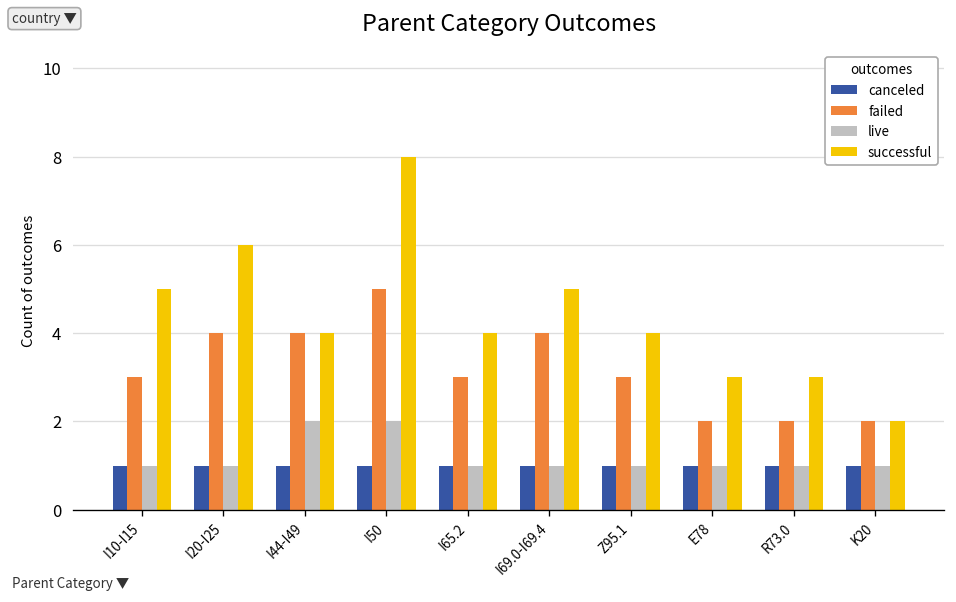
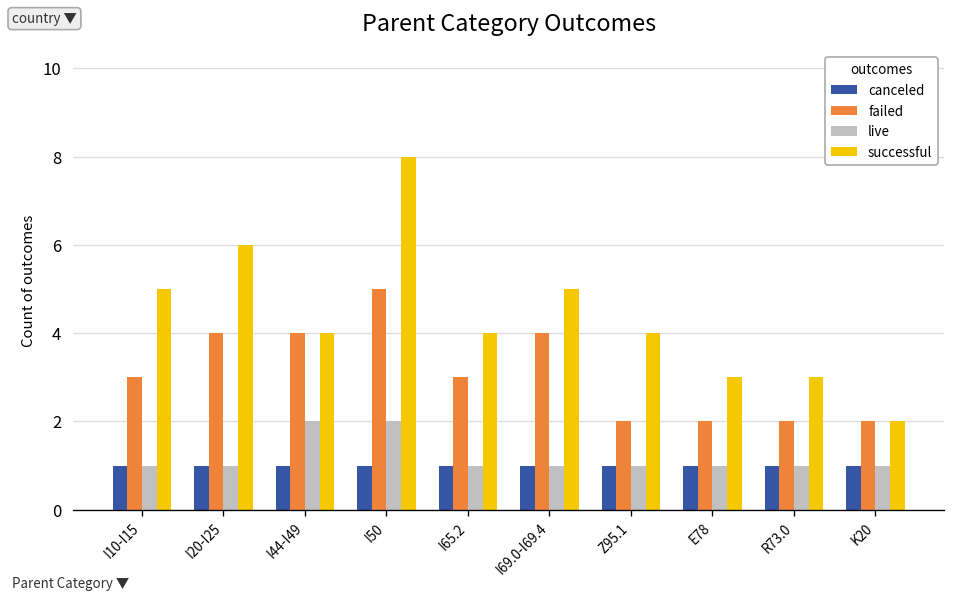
  {
    "canceled": {
      "I10-I15": 1,
      "I20-I25": 1,
      "I44-I49": 1,
      "I50": 1,
      "I65.2": 1,
      "I69.0-I69.4": 1,
      "Z95.1": 1,
      "E78": 1,
      "R73.0": 1,
      "K20": 1
    },
    "failed": {
      "I10-I15": 3,
      "I20-I25": 4,
      "I44-I49": 4,
      "I50": 5,
      "I65.2": 3,
      "I69.0-I69.4": 4,
-     "Z95.1": 3,
+     "Z95.1": 2,
      "E78": 2,
      "R73.0": 2,
      "K20": 2
    },
    "live": {
      "I10-I15": 1,
      "I20-I25": 1,
      "I44-I49": 2,
      "I50": 2,
      "I65.2": 1,
      "I69.0-I69.4": 1,
      "Z95.1": 1,
      "E78": 1,
      "R73.0": 1,
      "K20": 1
    },
    "successful": {
      "I10-I15": 5,
      "I20-I25": 6,
      "I44-I49": 4,
      "I50": 8,
      "I65.2": 4,
      "I69.0-I69.4": 5,
      "Z95.1": 4,
      "E78": 3,
      "R73.0": 3,
      "K20": 2
    }
  }
